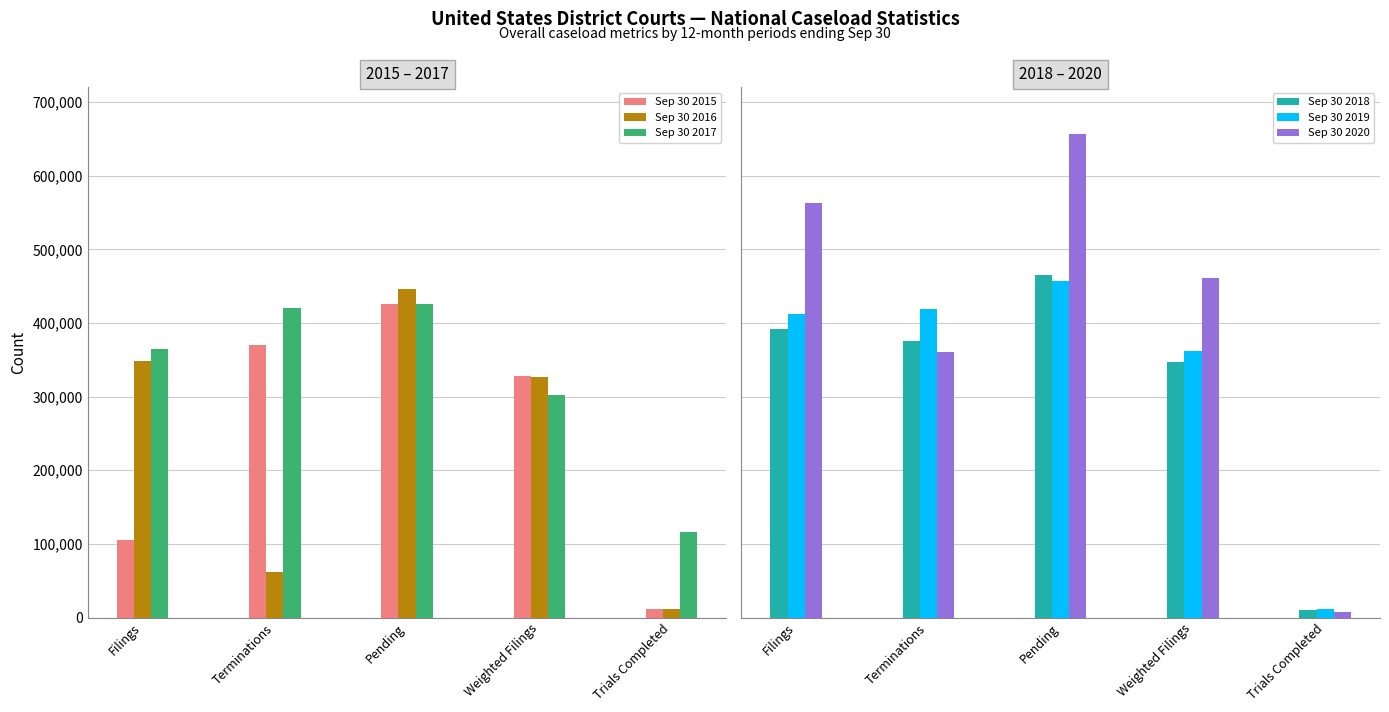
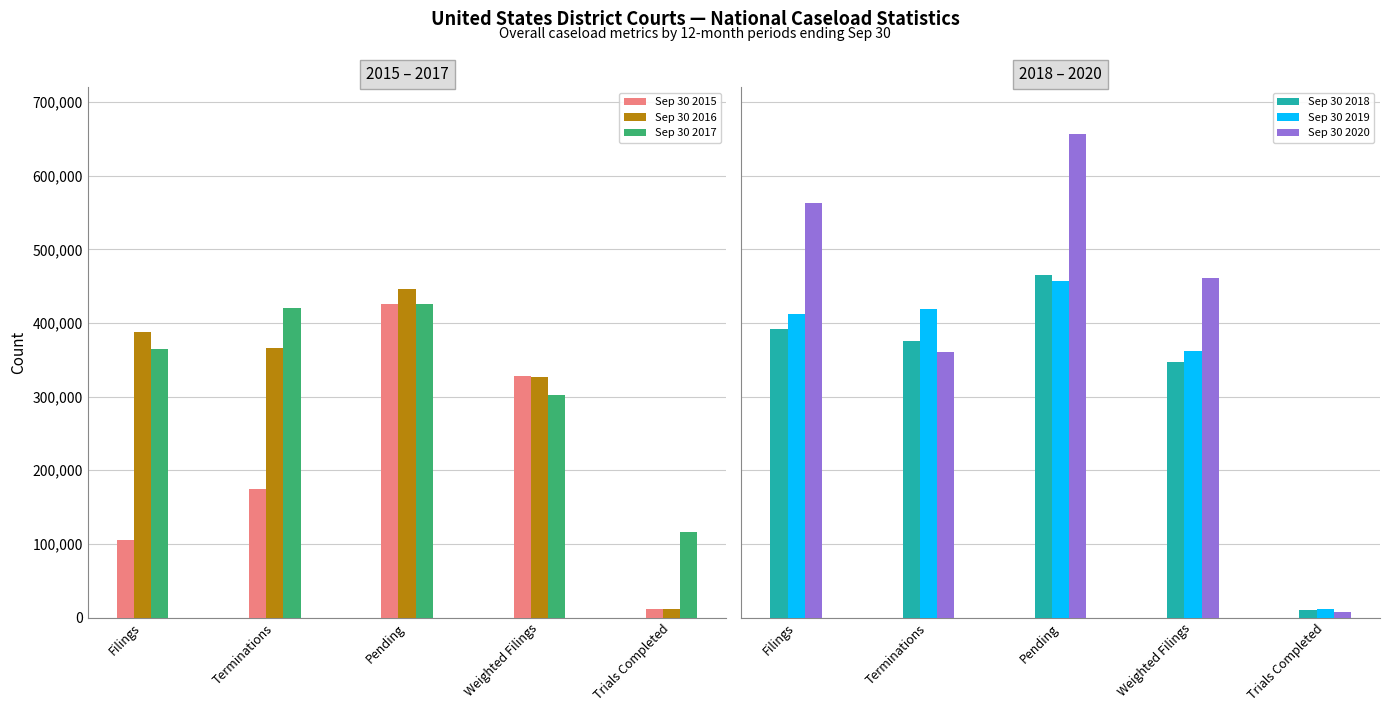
  {
    "2015 – 2017": {
      "Sep 30 2015": {
        "Filings": "110,000",
-       "Terminations": "370,000",
+       "Terminations": "180,000",
        "Pending": "430,000",
        "Weighted Filings": "330,000",
        "Trials Completed": "10,000"
      },
      "Sep 30 2016": {
-       "Filings": "350,000",
-       "Terminations": "60,000",
+       "Filings": "390,000",
+       "Terminations": "370,000",
        "Pending": "450,000",
        "Weighted Filings": "330,000",
        "Trials Completed": "10,000"
      },
      "Sep 30 2017": {
        "Filings": "370,000",
        "Terminations": "420,000",
        "Pending": "430,000",
        "Weighted Filings": "300,000",
        "Trials Completed": "120,000"
      }
    }
  }
